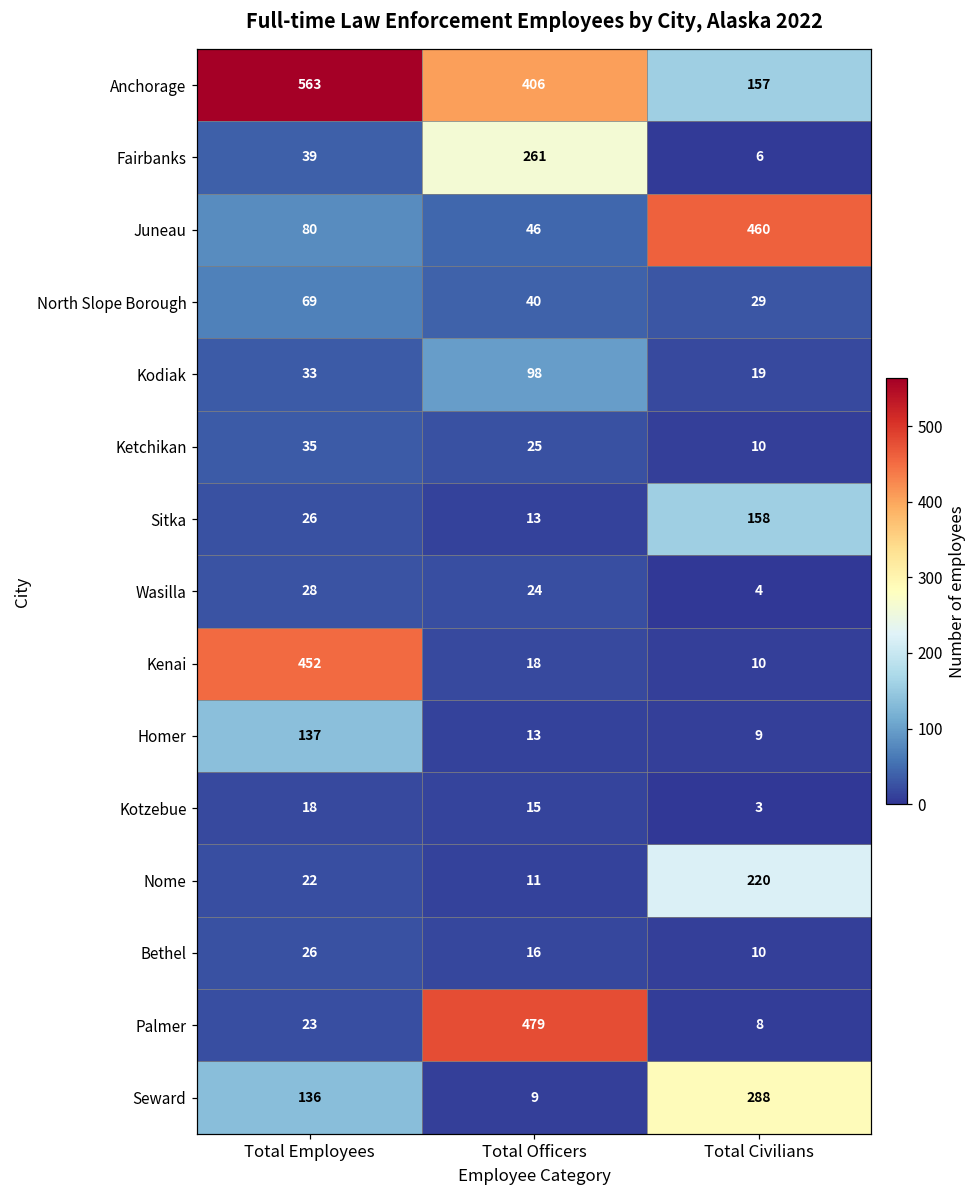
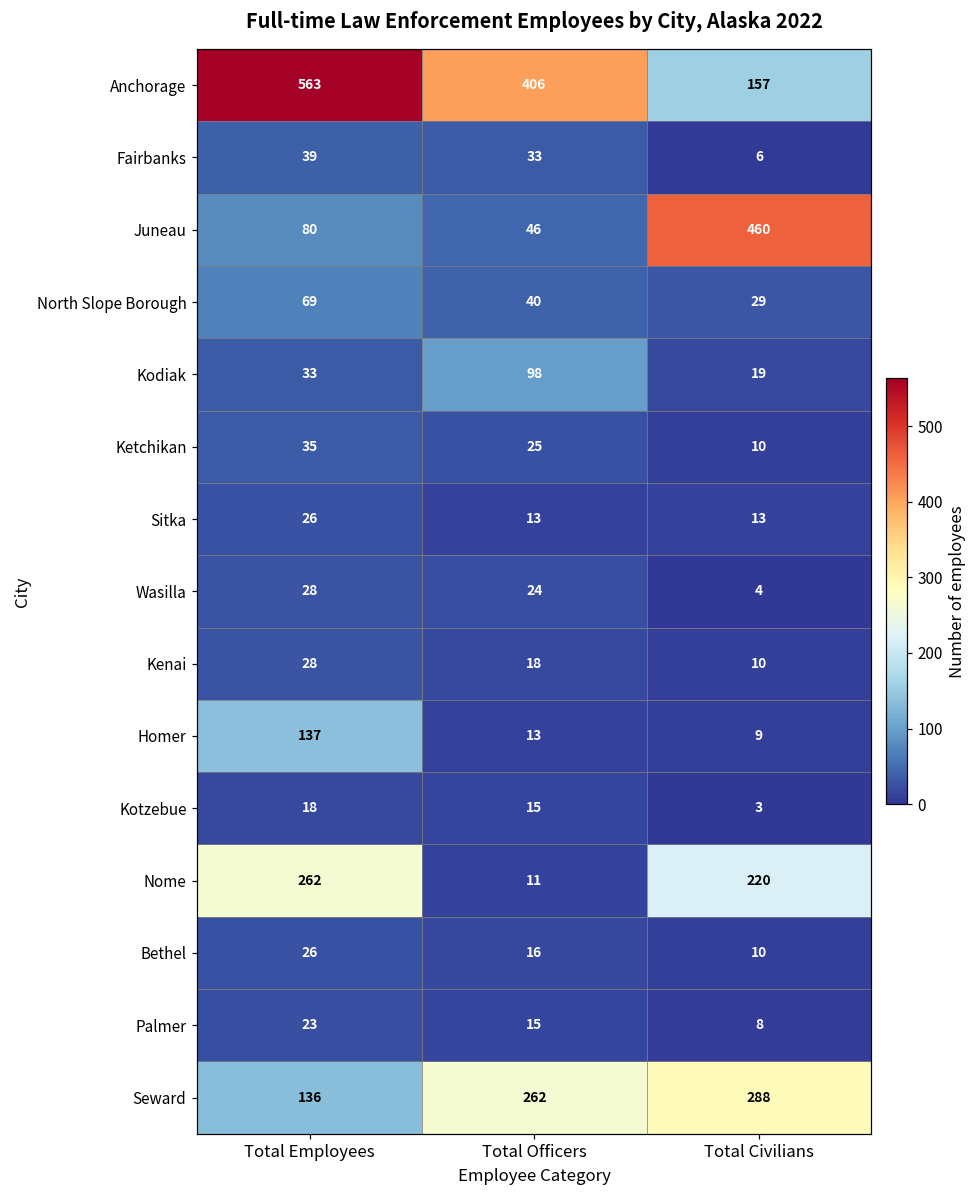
  {
    "Anchorage": {
      "Total Employees": 563,
      "Total Officers": 406,
      "Total Civilians": 157
    },
    "Fairbanks": {
      "Total Employees": 39,
-     "Total Officers": 261,
+     "Total Officers": 33,
      "Total Civilians": 6
    },
    "Juneau": {
      "Total Employees": 80,
      "Total Officers": 46,
      "Total Civilians": 460
    },
    "North Slope Borough": {
      "Total Employees": 69,
      "Total Officers": 40,
      "Total Civilians": 29
    },
    "Kodiak": {
      "Total Employees": 33,
      "Total Officers": 98,
      "Total Civilians": 19
    },
    "Ketchikan": {
      "Total Employees": 35,
      "Total Officers": 25,
      "Total Civilians": 10
    },
    "Sitka": {
      "Total Employees": 26,
      "Total Officers": 13,
-     "Total Civilians": 158
+     "Total Civilians": 13
    },
    "Wasilla": {
      "Total Employees": 28,
      "Total Officers": 24,
      "Total Civilians": 4
    },
    "Kenai": {
-     "Total Employees": 452,
+     "Total Employees": 28,
      "Total Officers": 18,
      "Total Civilians": 10
    },
    "Homer": {
      "Total Employees": 137,
      "Total Officers": 13,
      "Total Civilians": 9
    },
    "Kotzebue": {
      "Total Employees": 18,
      "Total Officers": 15,
      "Total Civilians": 3
    },
    "Nome": {
-     "Total Employees": 22,
+     "Total Employees": 262,
      "Total Officers": 11,
      "Total Civilians": 220
    },
    "Bethel": {
      "Total Employees": 26,
      "Total Officers": 16,
      "Total Civilians": 10
    },
    "Palmer": {
      "Total Employees": 23,
-     "Total Officers": 479,
+     "Total Officers": 15,
      "Total Civilians": 8
    },
    "Seward": {
      "Total Employees": 136,
-     "Total Officers": 9,
+     "Total Officers": 262,
      "Total Civilians": 288
    }
  }
